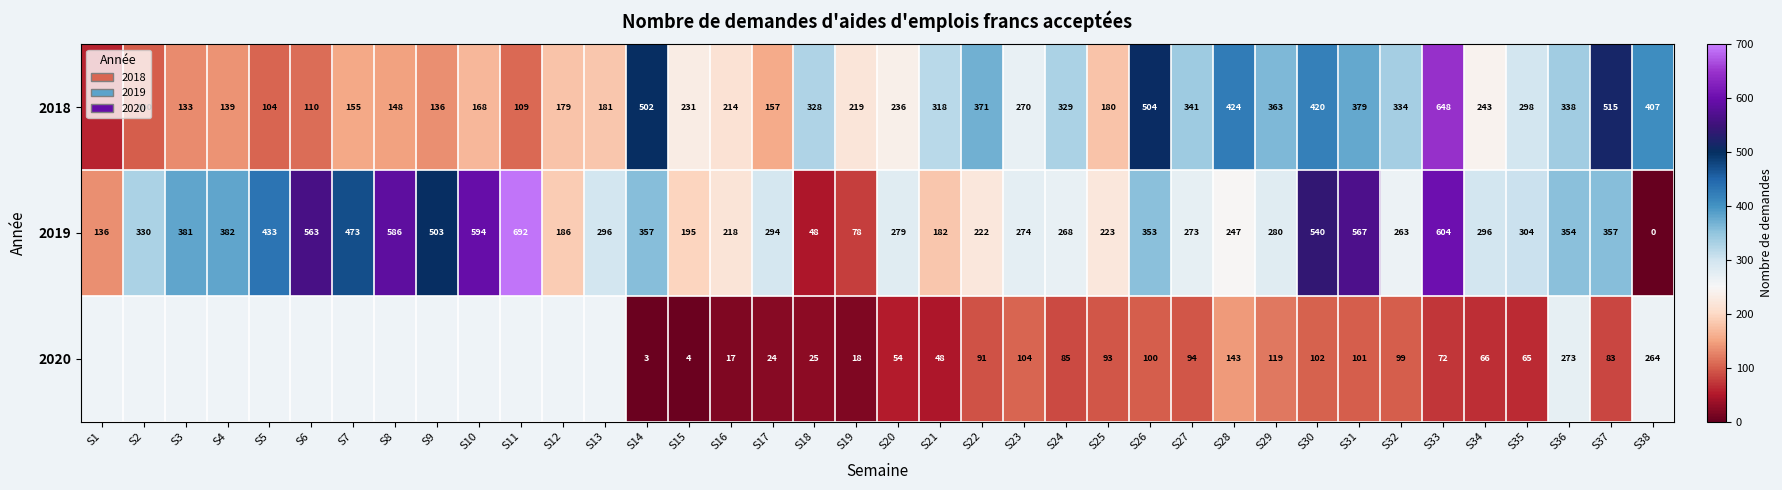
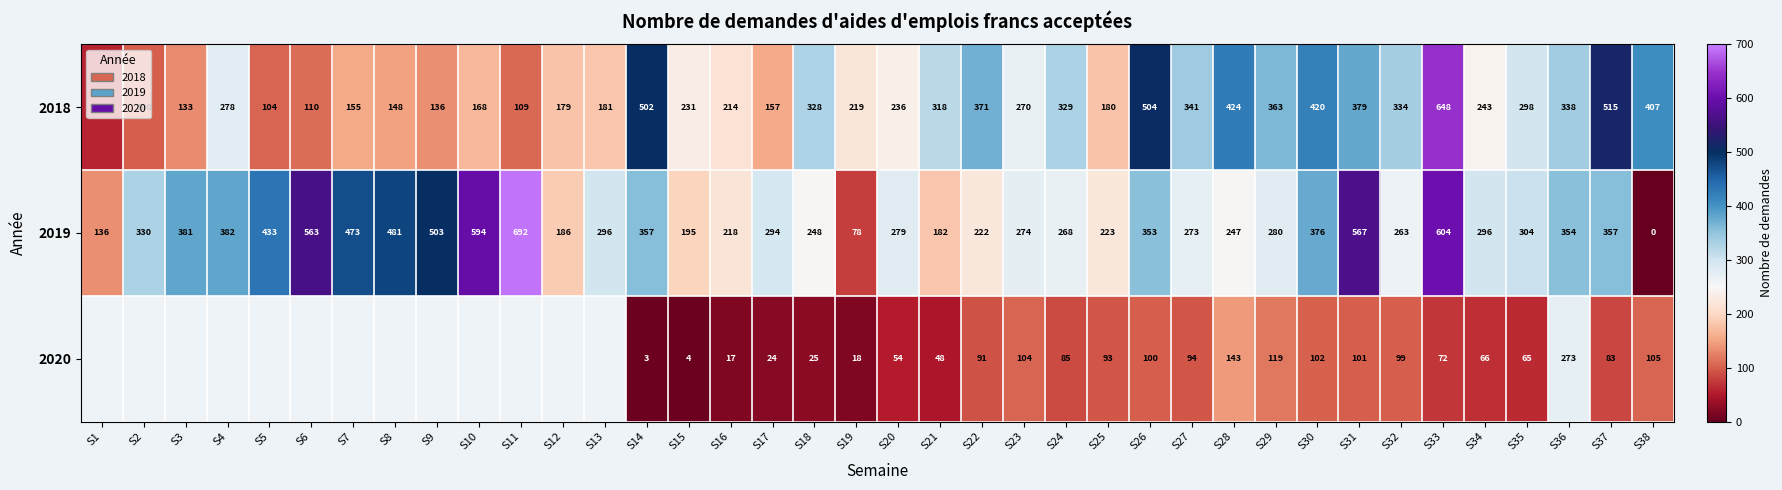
  {
    "2018": {
      "S3": 133,
-     "S4": 139,
+     "S4": 278,
      "S5": 104,
      "S6": 110,
      "S7": 155,
      "S8": 148,
      "S9": 136,
      "S10": 168,
      "S11": 109,
      "S12": 179,
      "S13": 181,
      "S14": 502,
      "S15": 231,
      "S16": 214,
      "S17": 157,
      "S18": 328,
      "S19": 219,
      "S20": 236,
      "S21": 318,
      "S22": 371,
      "S23": 270,
      "S24": 329,
      "S25": 180,
      "S26": 504,
      "S27": 341,
      "S28": 424,
      "S29": 363,
      "S30": 420,
      "S31": 379,
      "S32": 334,
      "S33": 648,
      "S34": 243,
      "S35": 298,
      "S36": 338,
      "S37": 515,
      "S38": 407
    },
    "2019": {
      "S1": 136,
      "S2": 330,
      "S3": 381,
      "S4": 382,
      "S5": 433,
      "S6": 563,
      "S7": 473,
-     "S8": 586,
+     "S8": 481,
      "S9": 503,
      "S10": 594,
      "S11": 692,
      "S12": 186,
      "S13": 296,
      "S14": 357,
      "S15": 195,
      "S16": 218,
      "S17": 294,
-     "S18": 48,
+     "S18": 248,
      "S19": 78,
      "S20": 279,
      "S21": 182,
      "S22": 222,
      "S23": 274,
      "S24": 268,
      "S25": 223,
      "S26": 353,
      "S27": 273,
      "S28": 247,
      "S29": 280,
-     "S30": 540,
+     "S30": 376,
      "S31": 567,
      "S32": 263,
      "S33": 604,
      "S34": 296,
      "S35": 304,
      "S36": 354,
      "S37": 357,
      "S38": 0
    },
    "2020": {
      "S14": 3,
      "S15": 4,
      "S16": 17,
      "S17": 24,
      "S18": 25,
      "S19": 18,
      "S20": 54,
      "S21": 48,
      "S22": 91,
      "S23": 104,
      "S24": 85,
      "S25": 93,
      "S26": 100,
      "S27": 94,
      "S28": 143,
      "S29": 119,
      "S30": 102,
      "S31": 101,
      "S32": 99,
      "S33": 72,
      "S34": 66,
      "S35": 65,
      "S36": 273,
      "S37": 83,
-     "S38": 264
+     "S38": 105
    }
  }
